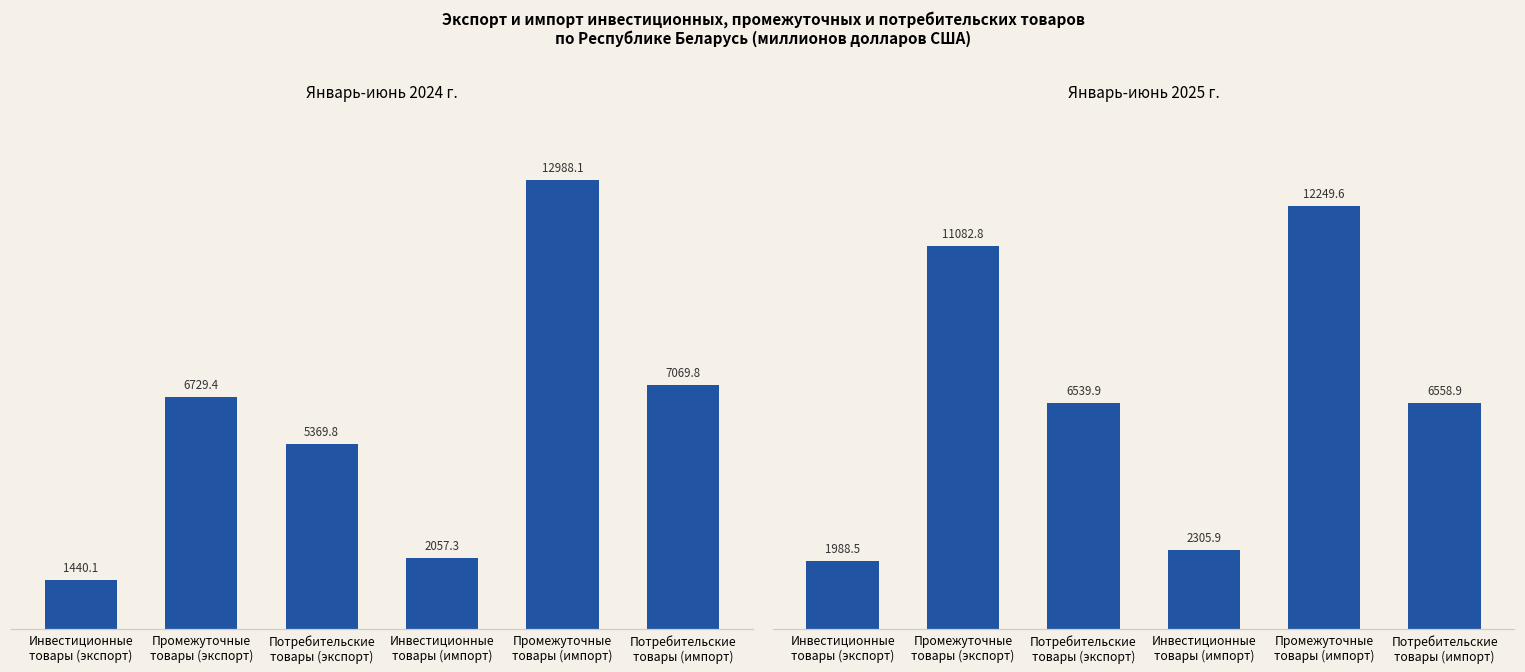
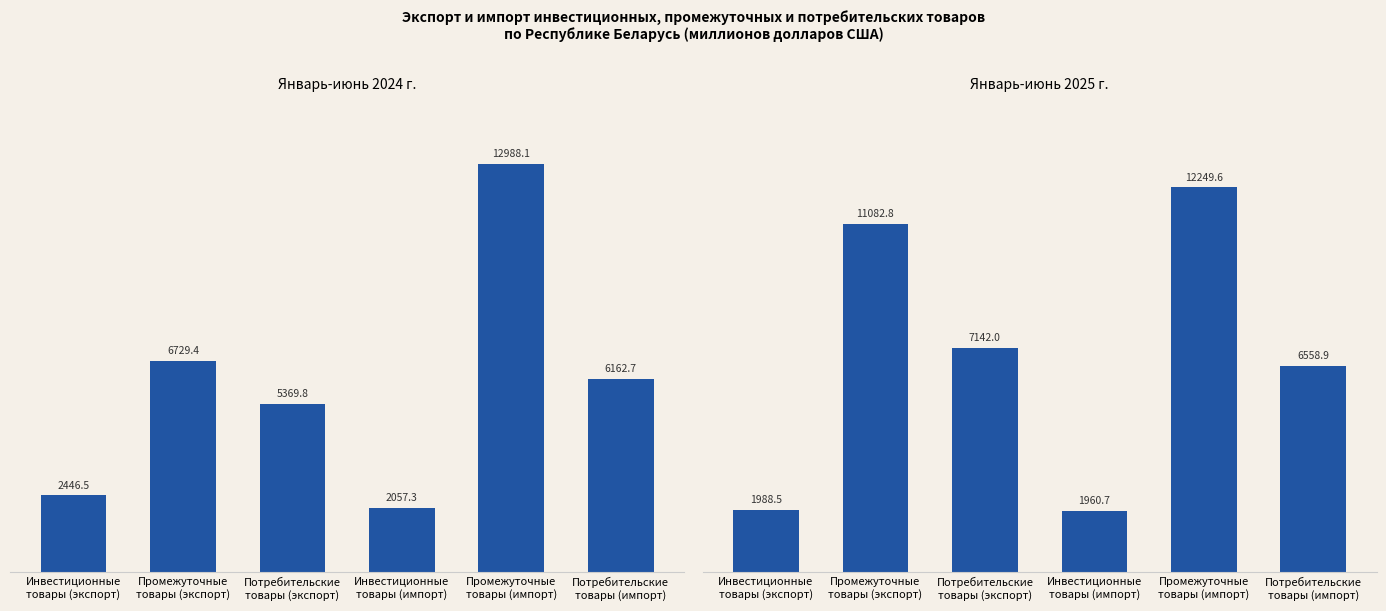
  {
    "Январь-июнь 2024 г.": {
-     "Инвестиционные товары (экспорт)": 1440.1,
+     "Инвестиционные товары (экспорт)": 2446.5,
      "Промежуточные товары (экспорт)": 6729.4,
      "Потребительские товары (экспорт)": 5369.8,
      "Инвестиционные товары (импорт)": 2057.3,
      "Промежуточные товары (импорт)": 12988.1,
-     "Потребительские товары (импорт)": 7069.8
+     "Потребительские товары (импорт)": 6162.7
    },
    "Январь-июнь 2025 г.": {
      "Инвестиционные товары (экспорт)": 1988.5,
      "Промежуточные товары (экспорт)": 11082.8,
-     "Потребительские товары (экспорт)": 6539.9,
-     "Инвестиционные товары (импорт)": 2305.9,
+     "Потребительские товары (экспорт)": 7142.0,
+     "Инвестиционные товары (импорт)": 1960.7,
      "Промежуточные товары (импорт)": 12249.6,
      "Потребительские товары (импорт)": 6558.9
    }
  }
